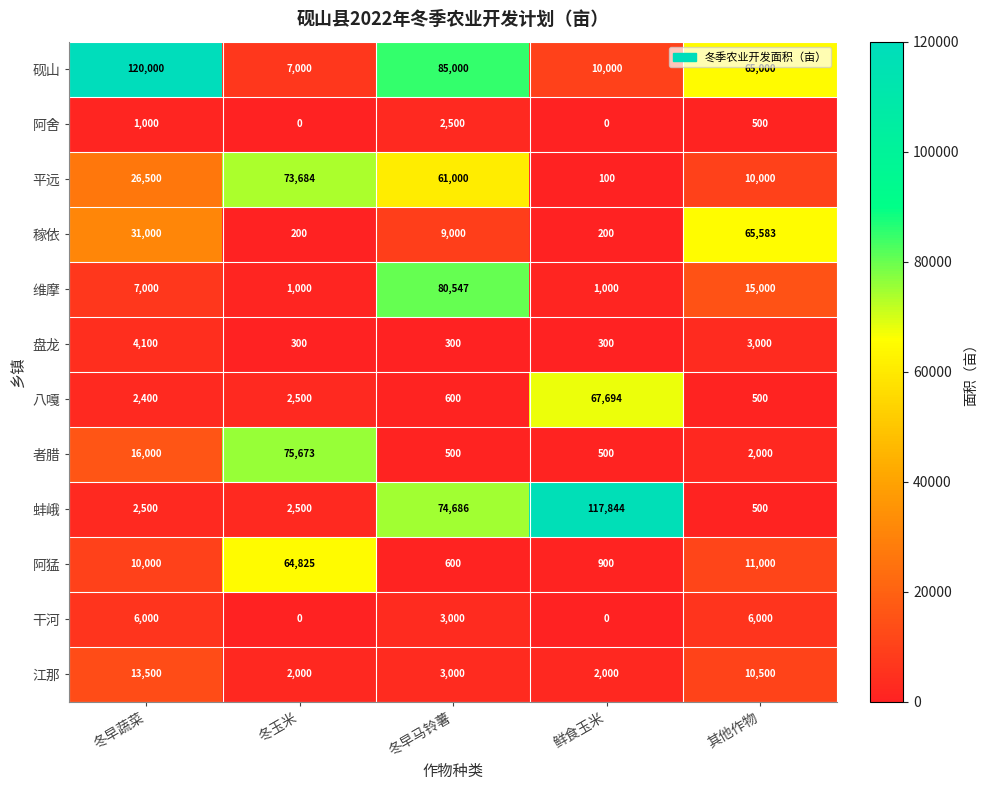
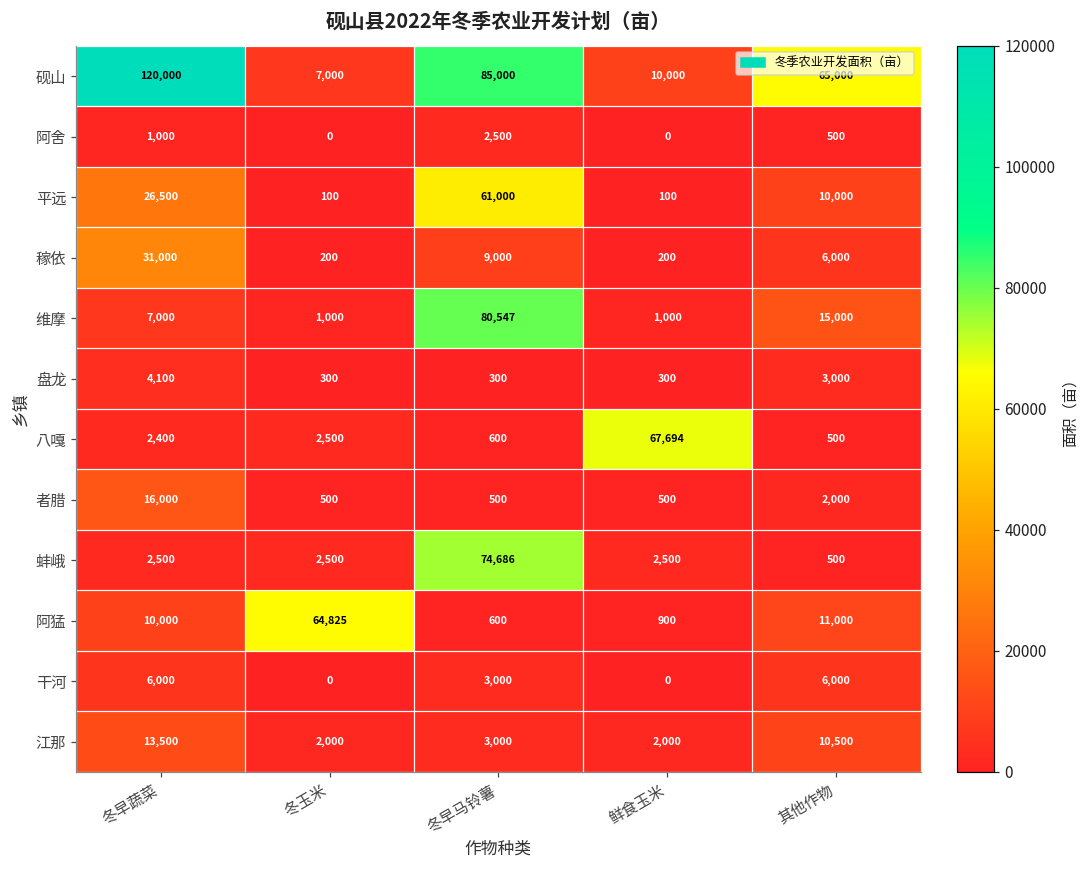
  {
    "砚山": {
      "冬早蔬菜": "120,000",
      "冬玉米": "7,000",
      "冬早马铃薯": "85,000",
      "鲜食玉米": "10,000"
    },
    "阿舍": {
      "冬早蔬菜": "1,000",
      "冬玉米": "0",
      "冬早马铃薯": "2,500",
      "鲜食玉米": "0",
      "其他作物": "500"
    },
    "平远": {
      "冬早蔬菜": "26,500",
-     "冬玉米": "73,684",
+     "冬玉米": "100",
      "冬早马铃薯": "61,000",
      "鲜食玉米": "100",
      "其他作物": "10,000"
    },
    "稼依": {
      "冬早蔬菜": "31,000",
      "冬玉米": "200",
      "冬早马铃薯": "9,000",
      "鲜食玉米": "200",
-     "其他作物": "65,583"
+     "其他作物": "6,000"
    },
    "维摩": {
      "冬早蔬菜": "7,000",
      "冬玉米": "1,000",
      "冬早马铃薯": "80,547",
      "鲜食玉米": "1,000",
      "其他作物": "15,000"
    },
    "盘龙": {
      "冬早蔬菜": "4,100",
      "冬玉米": "300",
      "冬早马铃薯": "300",
      "鲜食玉米": "300",
      "其他作物": "3,000"
    },
    "八嘎": {
      "冬早蔬菜": "2,400",
      "冬玉米": "2,500",
      "冬早马铃薯": "600",
      "鲜食玉米": "67,694",
      "其他作物": "500"
    },
    "者腊": {
      "冬早蔬菜": "16,000",
-     "冬玉米": "75,673",
+     "冬玉米": "500",
      "冬早马铃薯": "500",
      "鲜食玉米": "500",
      "其他作物": "2,000"
    },
    "蚌峨": {
      "冬早蔬菜": "2,500",
      "冬玉米": "2,500",
      "冬早马铃薯": "74,686",
-     "鲜食玉米": "117,844",
+     "鲜食玉米": "2,500",
      "其他作物": "500"
    },
    "阿猛": {
      "冬早蔬菜": "10,000",
      "冬玉米": "64,825",
      "冬早马铃薯": "600",
      "鲜食玉米": "900",
      "其他作物": "11,000"
    },
    "干河": {
      "冬早蔬菜": "6,000",
      "冬玉米": "0",
      "冬早马铃薯": "3,000",
      "鲜食玉米": "0",
      "其他作物": "6,000"
    },
    "江那": {
      "冬早蔬菜": "13,500",
      "冬玉米": "2,000",
      "冬早马铃薯": "3,000",
      "鲜食玉米": "2,000",
      "其他作物": "10,500"
    }
  }
